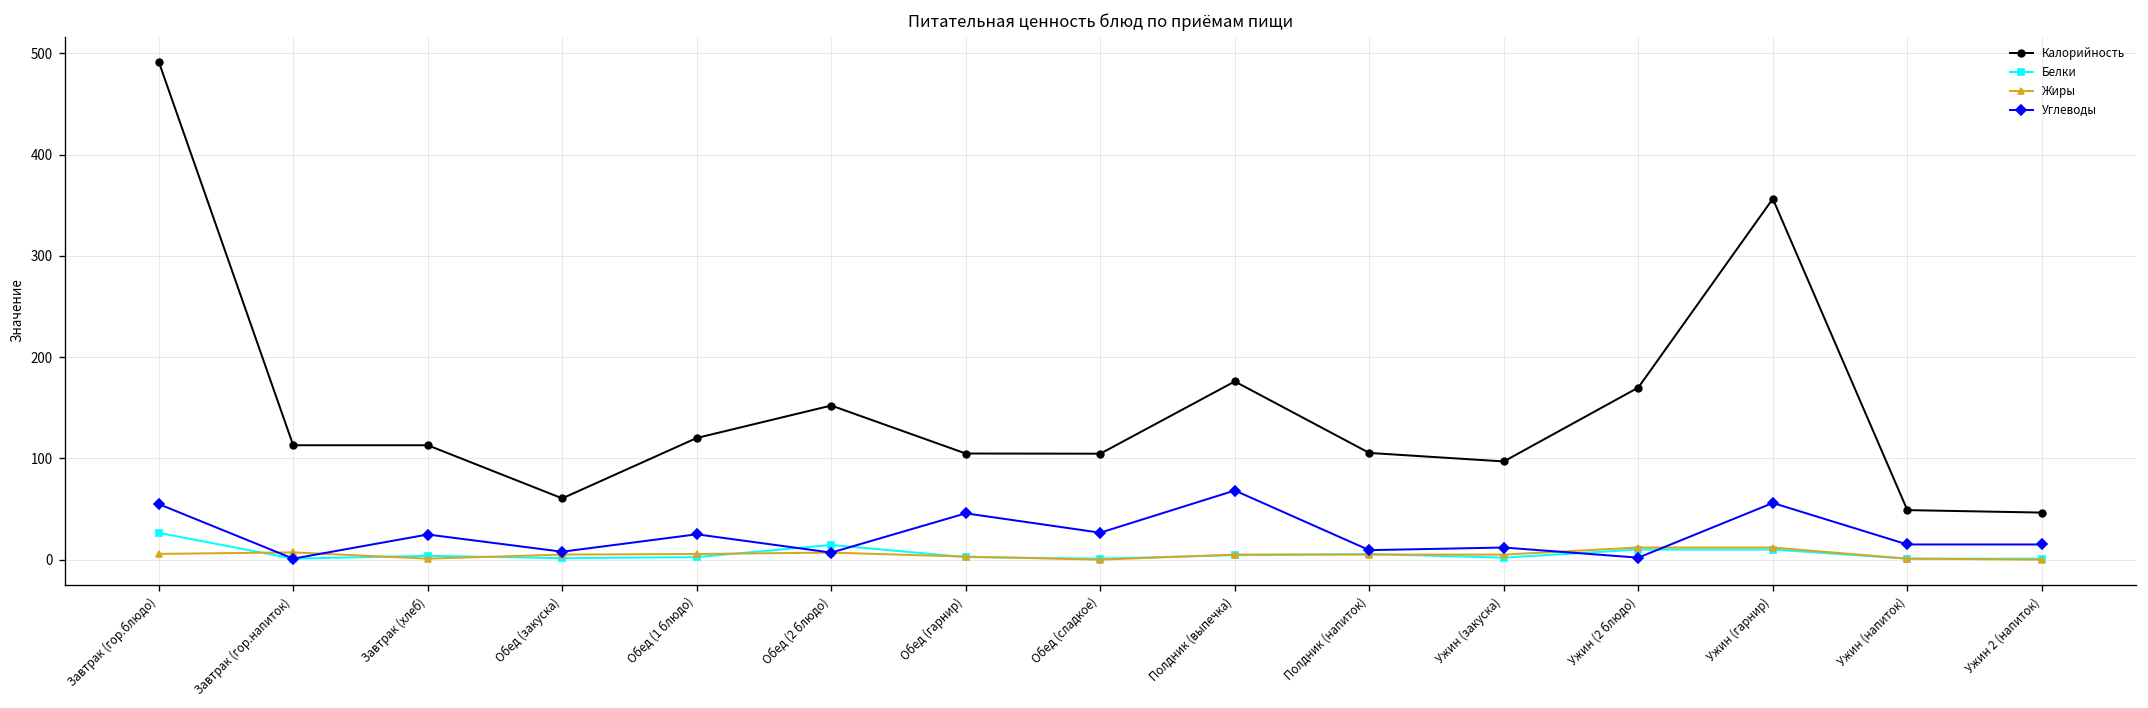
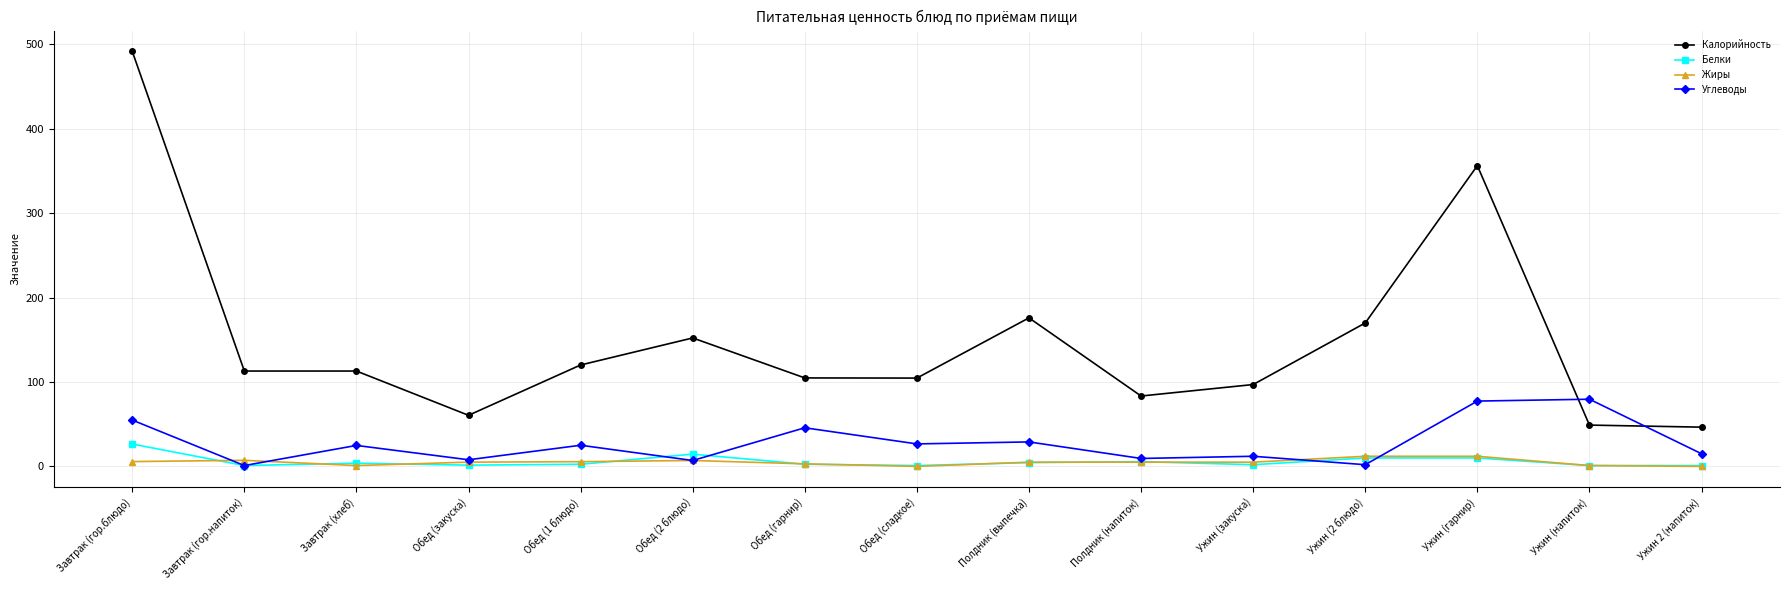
  {
    "Калорийность": {
      "Завтрак (гор.блюдо)": 490,
      "Завтрак (гор.напиток)": 110,
      "Завтрак (хлеб)": 110,
      "Обед (закуска)": 60,
      "Обед (1 блюдо)": 120,
      "Обед (2 блюдо)": 150,
      "Обед (гарнир)": 100,
      "Обед (сладкое)": 100,
      "Полдник (выпечка)": 180,
-     "Полдник (напиток)": 110,
+     "Полдник (напиток)": 80,
      "Ужин (закуска)": 100,
      "Ужин (2 блюдо)": 170,
      "Ужин (гарнир)": 360,
      "Ужин (напиток)": 50,
      "Ужин 2 (напиток)": 50
    },
    "Белки": {
      "Завтрак (гор.блюдо)": 30,
      "Обед (закуска)": 0,
      "Обед (1 блюдо)": 0,
      "Обед (2 блюдо)": 10
    },
    "Жиры": {
      "Завтрак (гор.блюдо)": 10,
      "Завтрак (гор.напиток)": 10,
      "Обед (1 блюдо)": 10
    },
    "Углеводы": {
      "Завтрак (гор.блюдо)": 50,
      "Завтрак (хлеб)": 20,
      "Обед (1 блюдо)": 30,
      "Обед (гарнир)": 50,
      "Обед (сладкое)": 30,
-     "Полдник (выпечка)": 70,
+     "Полдник (выпечка)": 30,
      "Полдник (напиток)": 10,
      "Ужин (закуска)": 10,
      "Ужин (2 блюдо)": 0,
-     "Ужин (гарнир)": 60,
-     "Ужин (напиток)": 20,
+     "Ужин (гарнир)": 80,
+     "Ужин (напиток)": 80,
      "Ужин 2 (напиток)": 20
    }
  }
